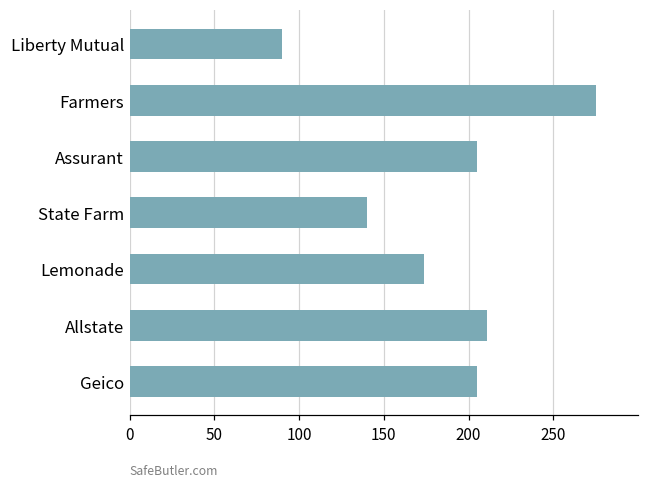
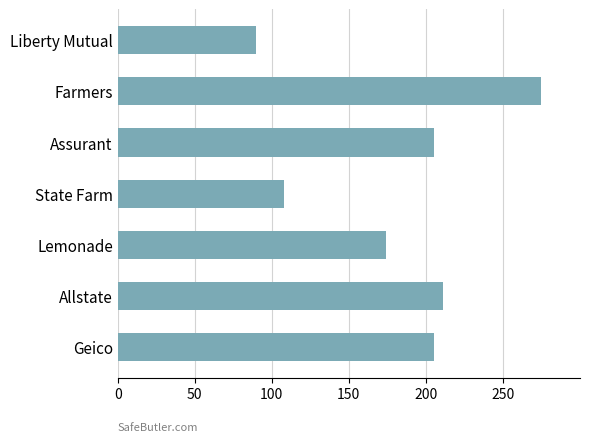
  {
    "Liberty Mutual": 90,
    "Farmers": 275,
    "Assurant": 205,
-   "State Farm": 140,
+   "State Farm": 108,
    "Lemonade": 174,
    "Allstate": 211,
    "Geico": 205
  }
